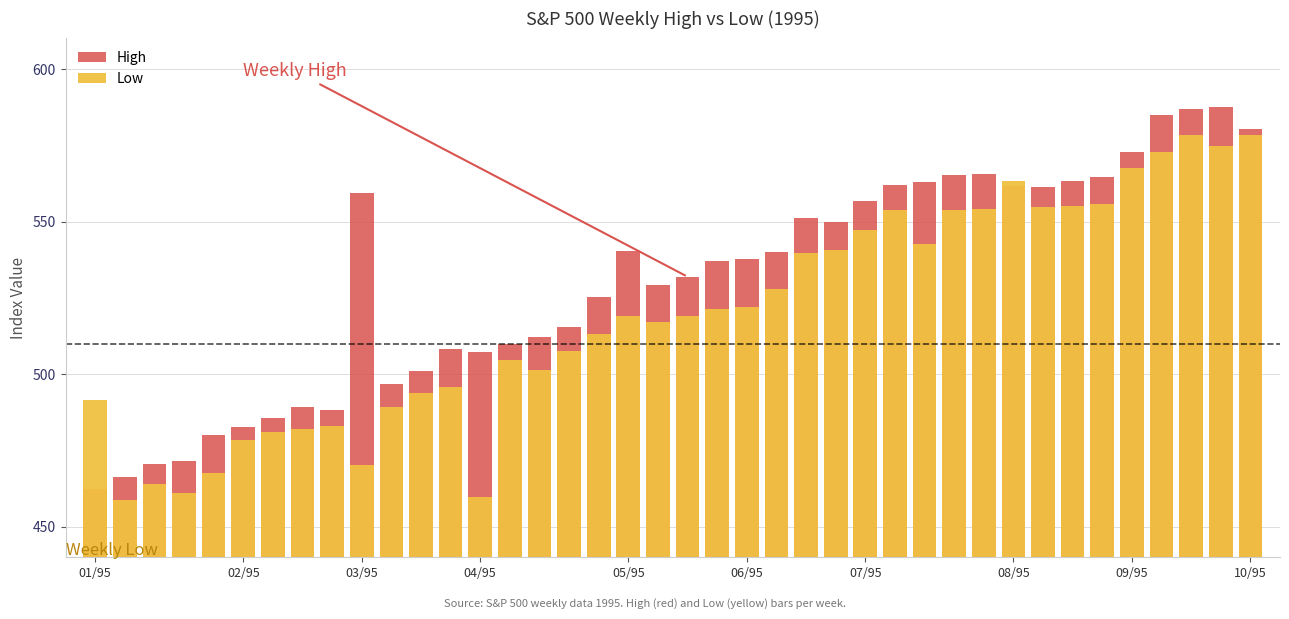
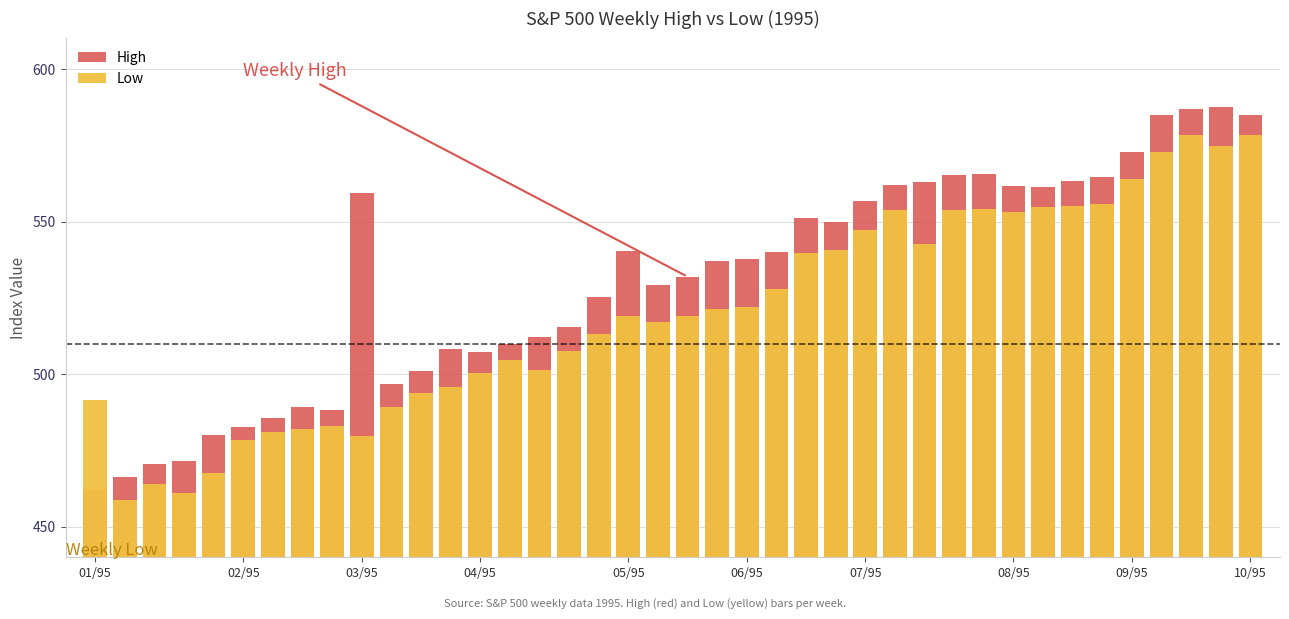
  {
    "High": {
      "02/95": 483,
      "03/95": 559,
      "04/95": 507,
      "05/95": 540,
      "06/95": 538,
      "07/95": 557,
      "09/95": 573,
-     "10/95": 580
+     "10/95": 585
    },
    "Low": {
      "01/95": 492,
-     "03/95": 470,
-     "04/95": 460,
-     "08/95": 563,
-     "09/95": 568
+     "03/95": 480,
+     "04/95": 500,
+     "08/95": 553,
+     "09/95": 564
    }
  }
